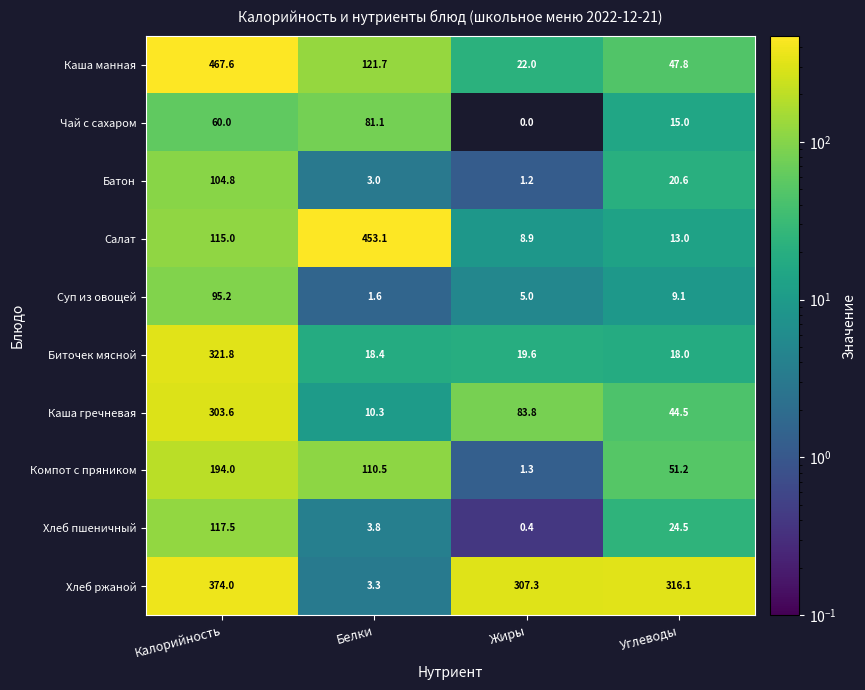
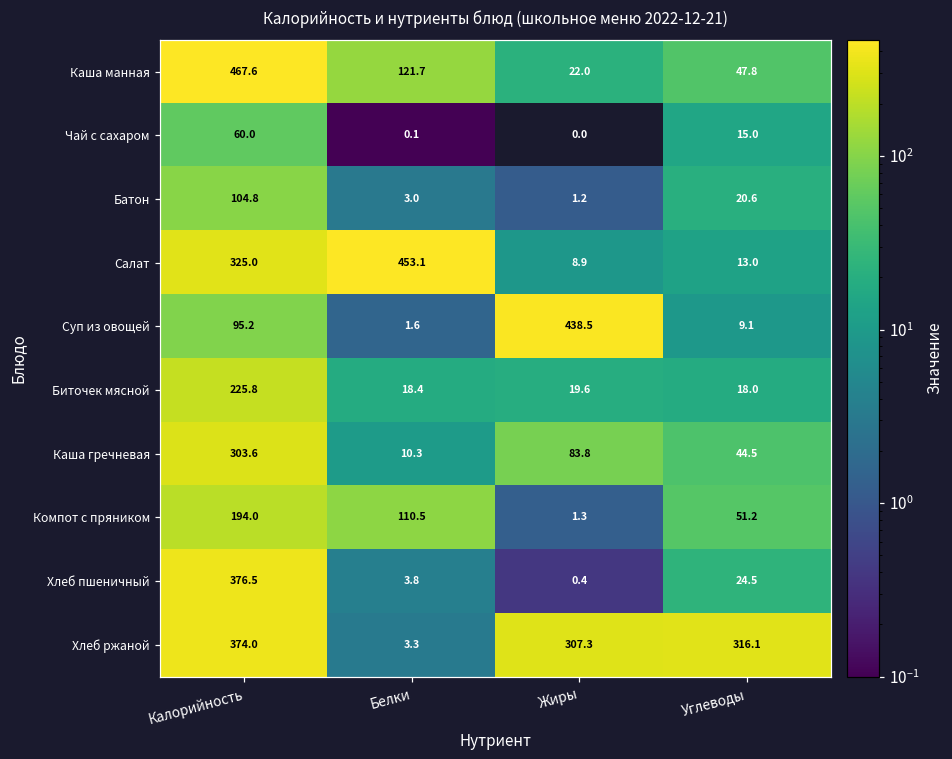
  {
    "Каша манная": {
      "Калорийность": 467.6,
      "Белки": 121.7,
      "Жиры": 22.0,
      "Углеводы": 47.8
    },
    "Чай с сахаром": {
      "Калорийность": 60.0,
-     "Белки": 81.1,
+     "Белки": 0.1,
      "Жиры": 0.0,
      "Углеводы": 15.0
    },
    "Батон": {
      "Калорийность": 104.8,
      "Белки": 3.0,
      "Жиры": 1.2,
      "Углеводы": 20.6
    },
    "Салат": {
-     "Калорийность": 115.0,
+     "Калорийность": 325.0,
      "Белки": 453.1,
      "Жиры": 8.9,
      "Углеводы": 13.0
    },
    "Суп из овощей": {
      "Калорийность": 95.2,
      "Белки": 1.6,
-     "Жиры": 5.0,
+     "Жиры": 438.5,
      "Углеводы": 9.1
    },
    "Биточек мясной": {
-     "Калорийность": 321.8,
+     "Калорийность": 225.8,
      "Белки": 18.4,
      "Жиры": 19.6,
      "Углеводы": 18.0
    },
    "Каша гречневая": {
      "Калорийность": 303.6,
      "Белки": 10.3,
      "Жиры": 83.8,
      "Углеводы": 44.5
    },
    "Компот с пряником": {
      "Калорийность": 194.0,
      "Белки": 110.5,
      "Жиры": 1.3,
      "Углеводы": 51.2
    },
    "Хлеб пшеничный": {
-     "Калорийность": 117.5,
+     "Калорийность": 376.5,
      "Белки": 3.8,
      "Жиры": 0.4,
      "Углеводы": 24.5
    },
    "Хлеб ржаной": {
      "Калорийность": 374.0,
      "Белки": 3.3,
      "Жиры": 307.3,
      "Углеводы": 316.1
    }
  }
